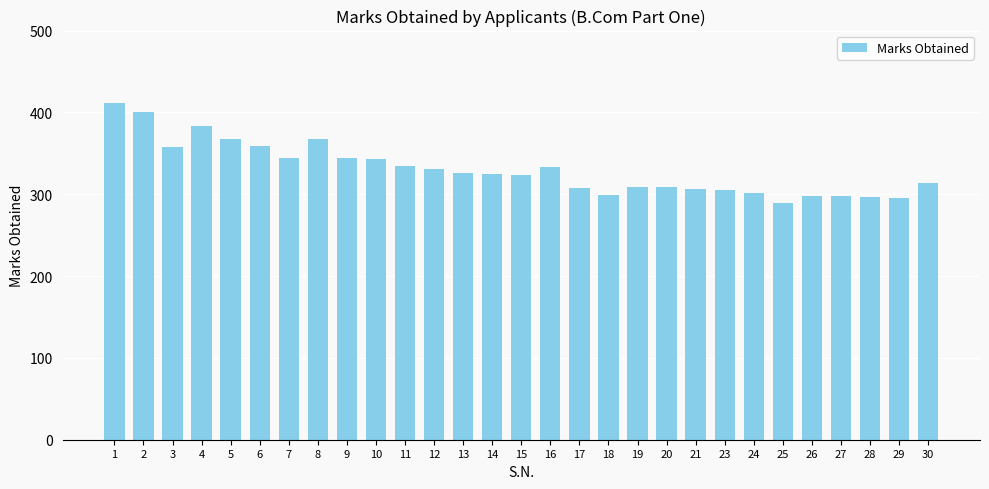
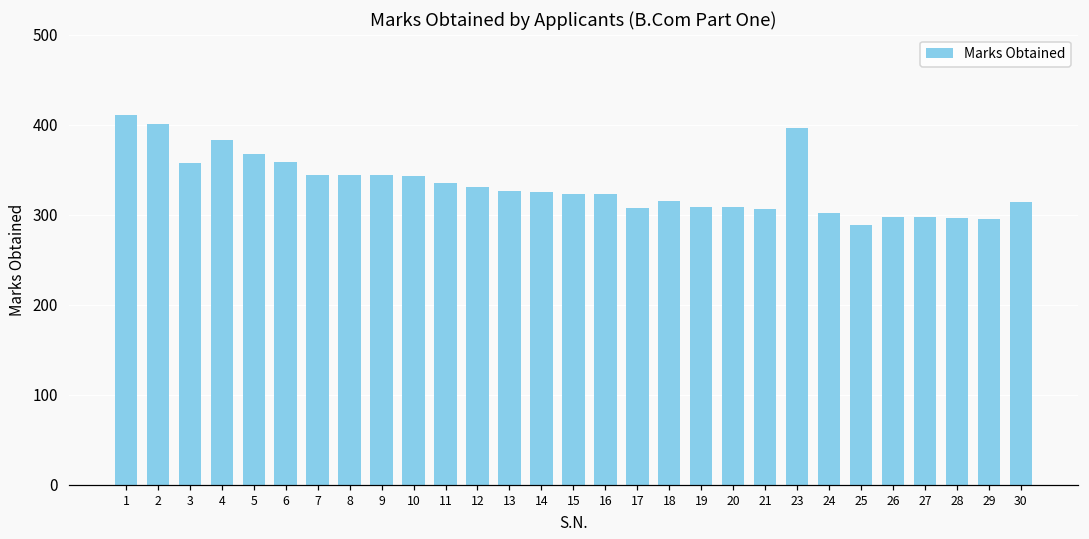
  {
    "1": 410,
    "2": 400,
    "3": 360,
    "4": 380,
    "5": 370,
    "6": 360,
    "7": 340,
-   "8": 370,
+   "8": 340,
    "9": 340,
    "10": 340,
    "11": 340,
    "12": 330,
    "13": 330,
    "14": 330,
    "15": 320,
-   "16": 330,
+   "16": 320,
    "17": 310,
-   "18": 300,
+   "18": 320,
    "19": 310,
    "20": 310,
    "21": 310,
-   "23": 310,
+   "23": 400,
    "24": 300,
    "25": 290,
    "26": 300,
    "27": 300,
    "28": 300,
    "29": 300,
    "30": 310
  }
